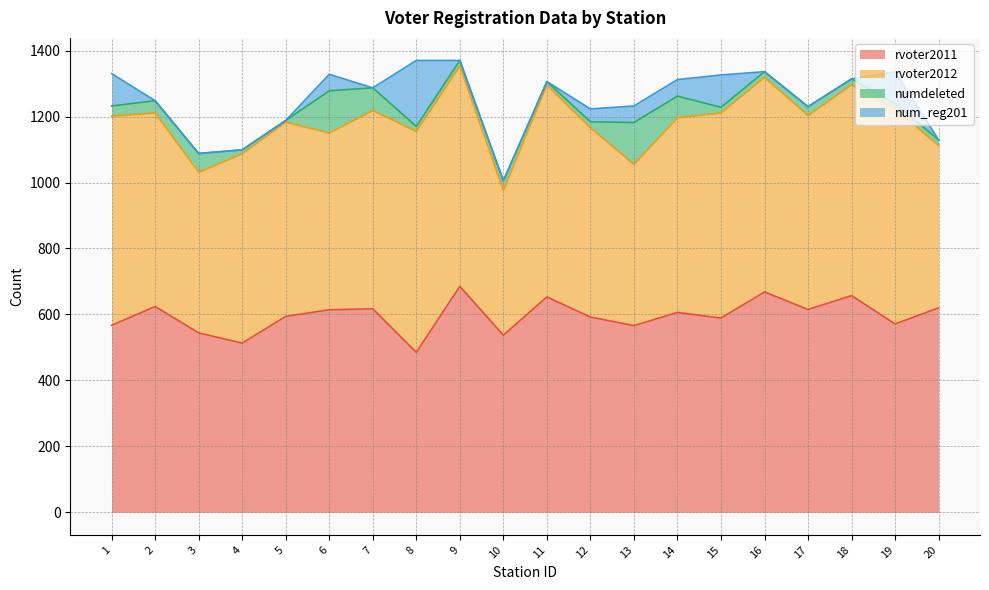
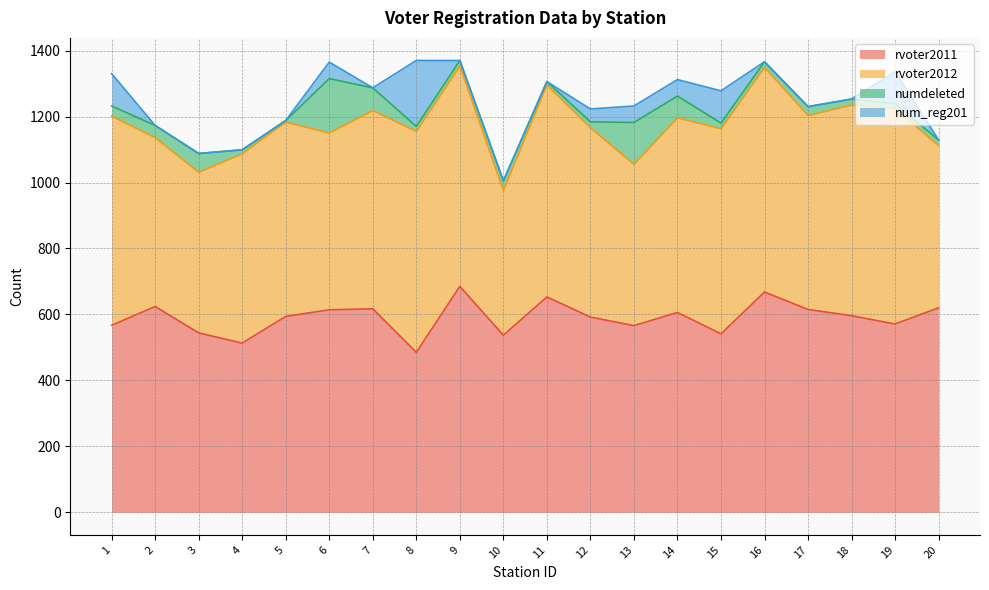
  {
    "rvoter2011": {
      "1": 570,
      "2": 620,
      "3": 540,
      "4": 510,
      "5": 590,
      "6": 610,
      "7": 620,
      "8": 490,
      "9": 690,
      "10": 540,
      "11": 650,
      "12": 590,
      "13": 570,
      "14": 610,
-     "15": 590,
+     "15": 540,
      "16": 670,
      "17": 620,
-     "18": 660,
+     "18": 600,
      "19": 570,
      "20": 620
    },
    "rvoter2012": {
      "1": 630,
-     "2": 590,
+     "2": 510,
      "3": 490,
      "4": 570,
      "6": 540,
      "7": 600,
      "8": 670,
      "9": 670,
      "10": 440,
      "11": 640,
      "12": 570,
      "13": 490,
      "14": 590,
      "15": 620,
-     "16": 650,
+     "16": 680,
      "17": 590,
      "18": 640,
      "20": 490
    },
    "numdeleted": {
      "1": 30,
-     "6": 130,
+     "6": 170,
      "8": 20,
      "12": 20,
      "13": 130,
      "14": 70,
      "15": 20
    },
    "num_reg201": {
      "1": 100,
      "6": 50,
      "8": 200,
      "12": 40,
      "13": 50,
      "14": 50,
      "15": 100
    }
  }
